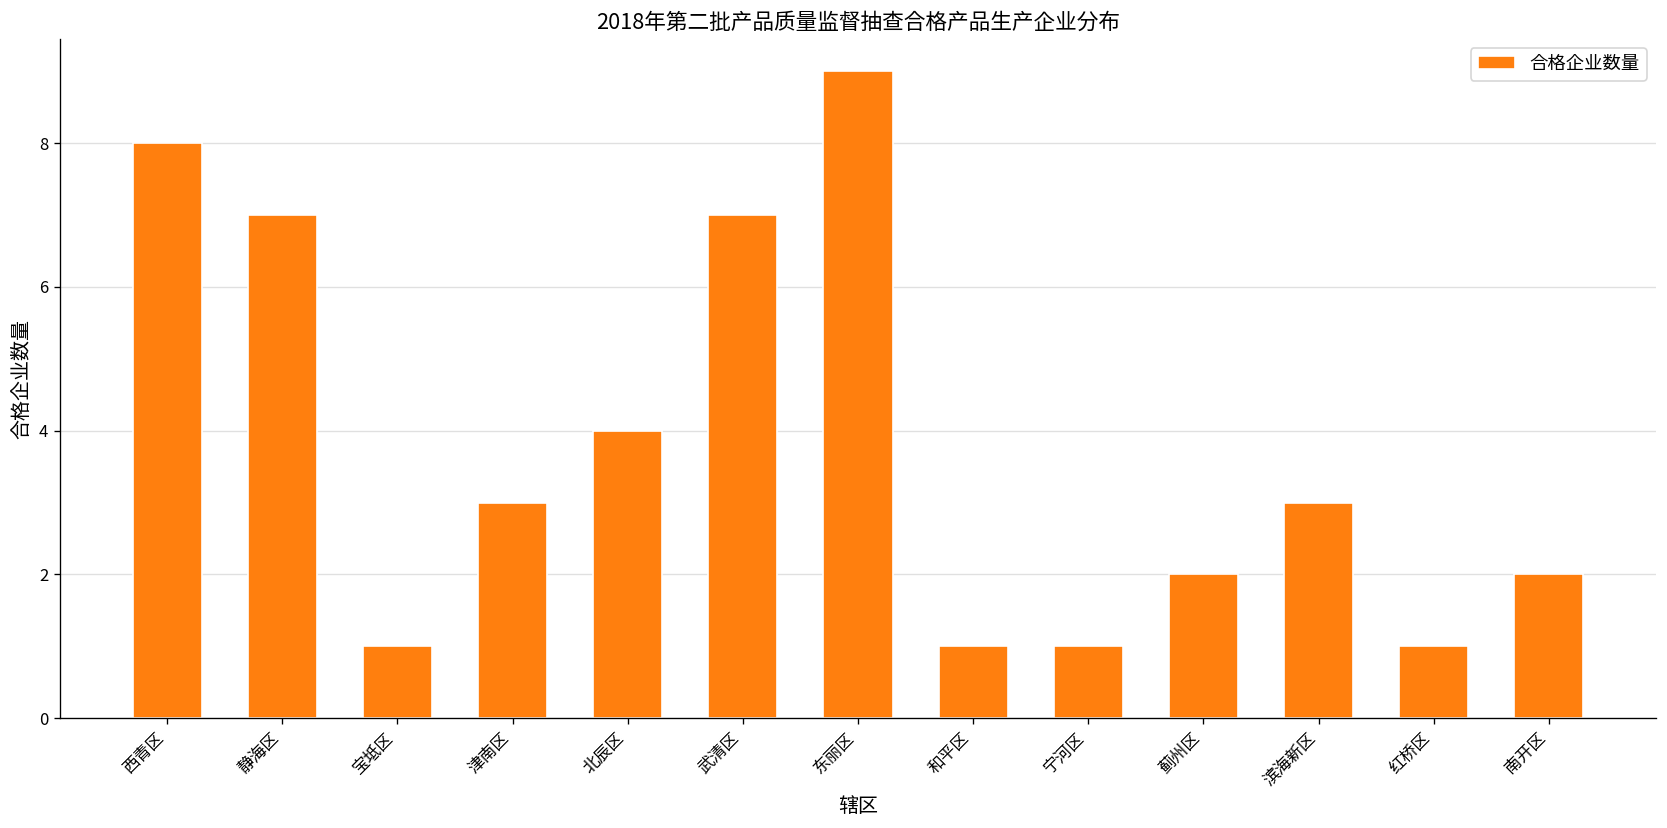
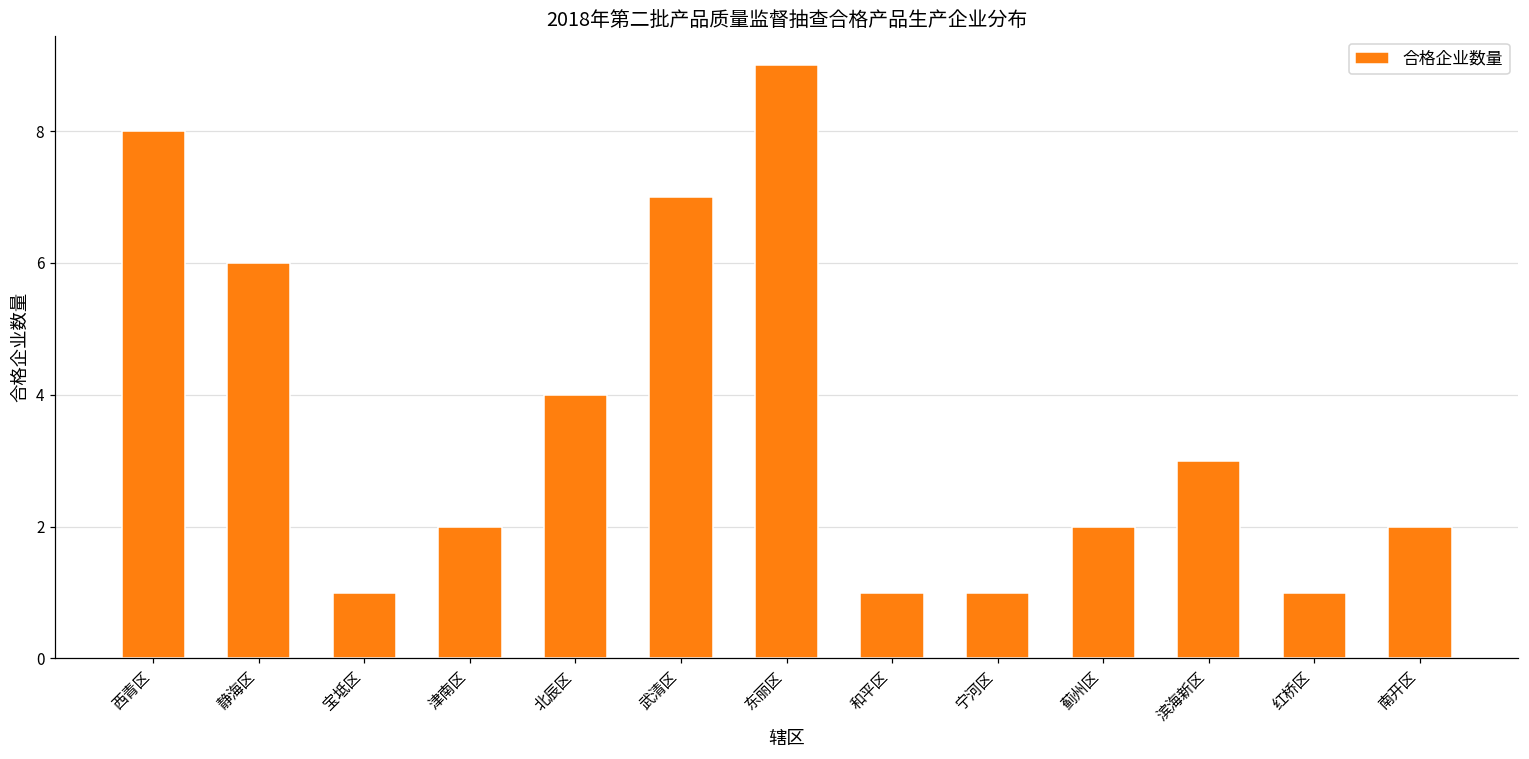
  {
    "西青区": 8,
-   "静海区": 7,
+   "静海区": 6,
    "宝坻区": 1,
-   "津南区": 3,
+   "津南区": 2,
    "北辰区": 4,
    "武清区": 7,
    "东丽区": 9,
    "和平区": 1,
    "宁河区": 1,
    "蓟州区": 2,
    "滨海新区": 3,
    "红桥区": 1,
    "南开区": 2
  }
